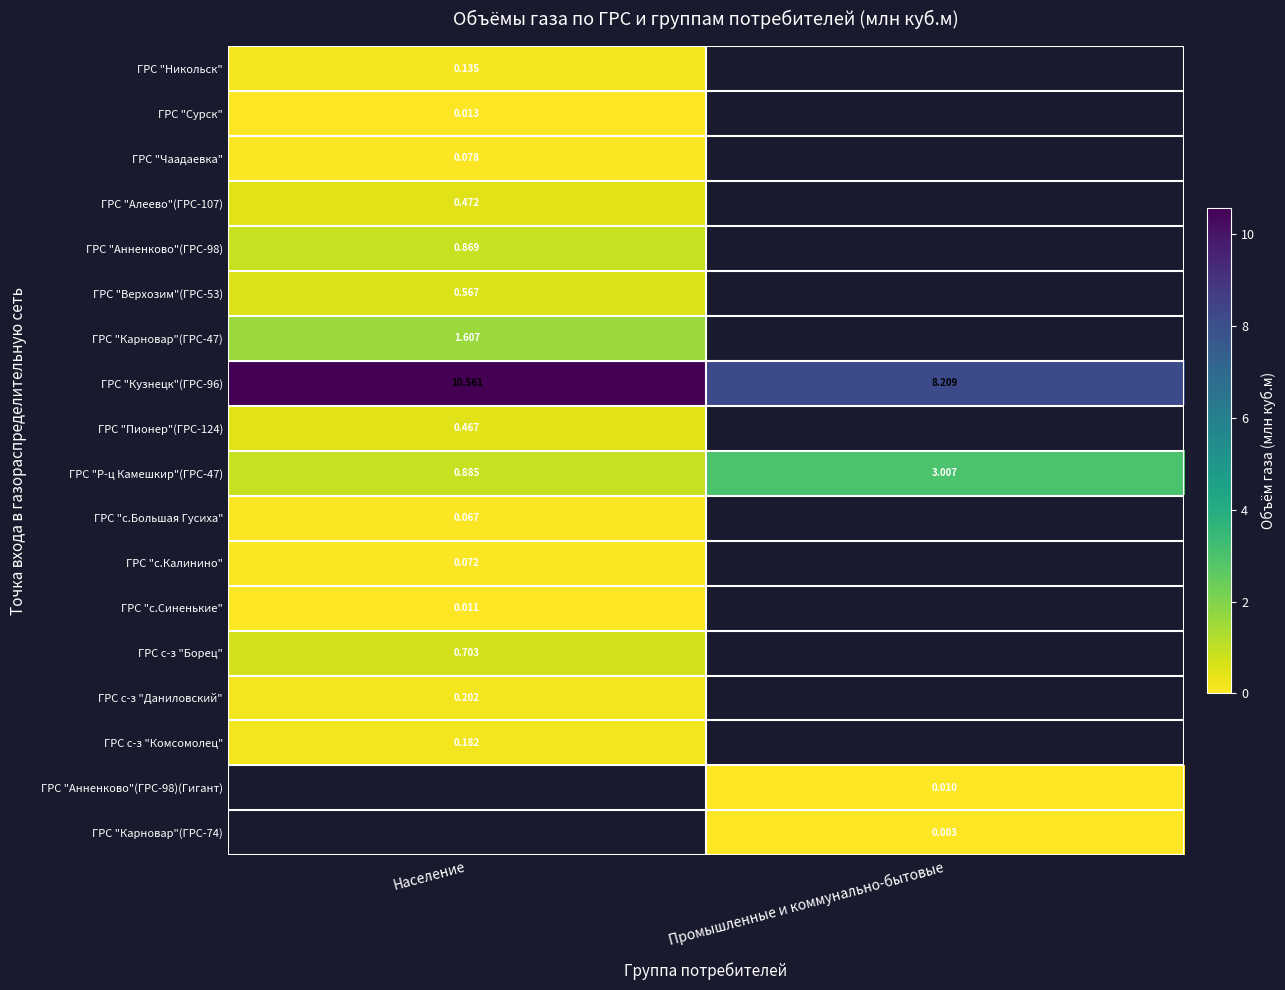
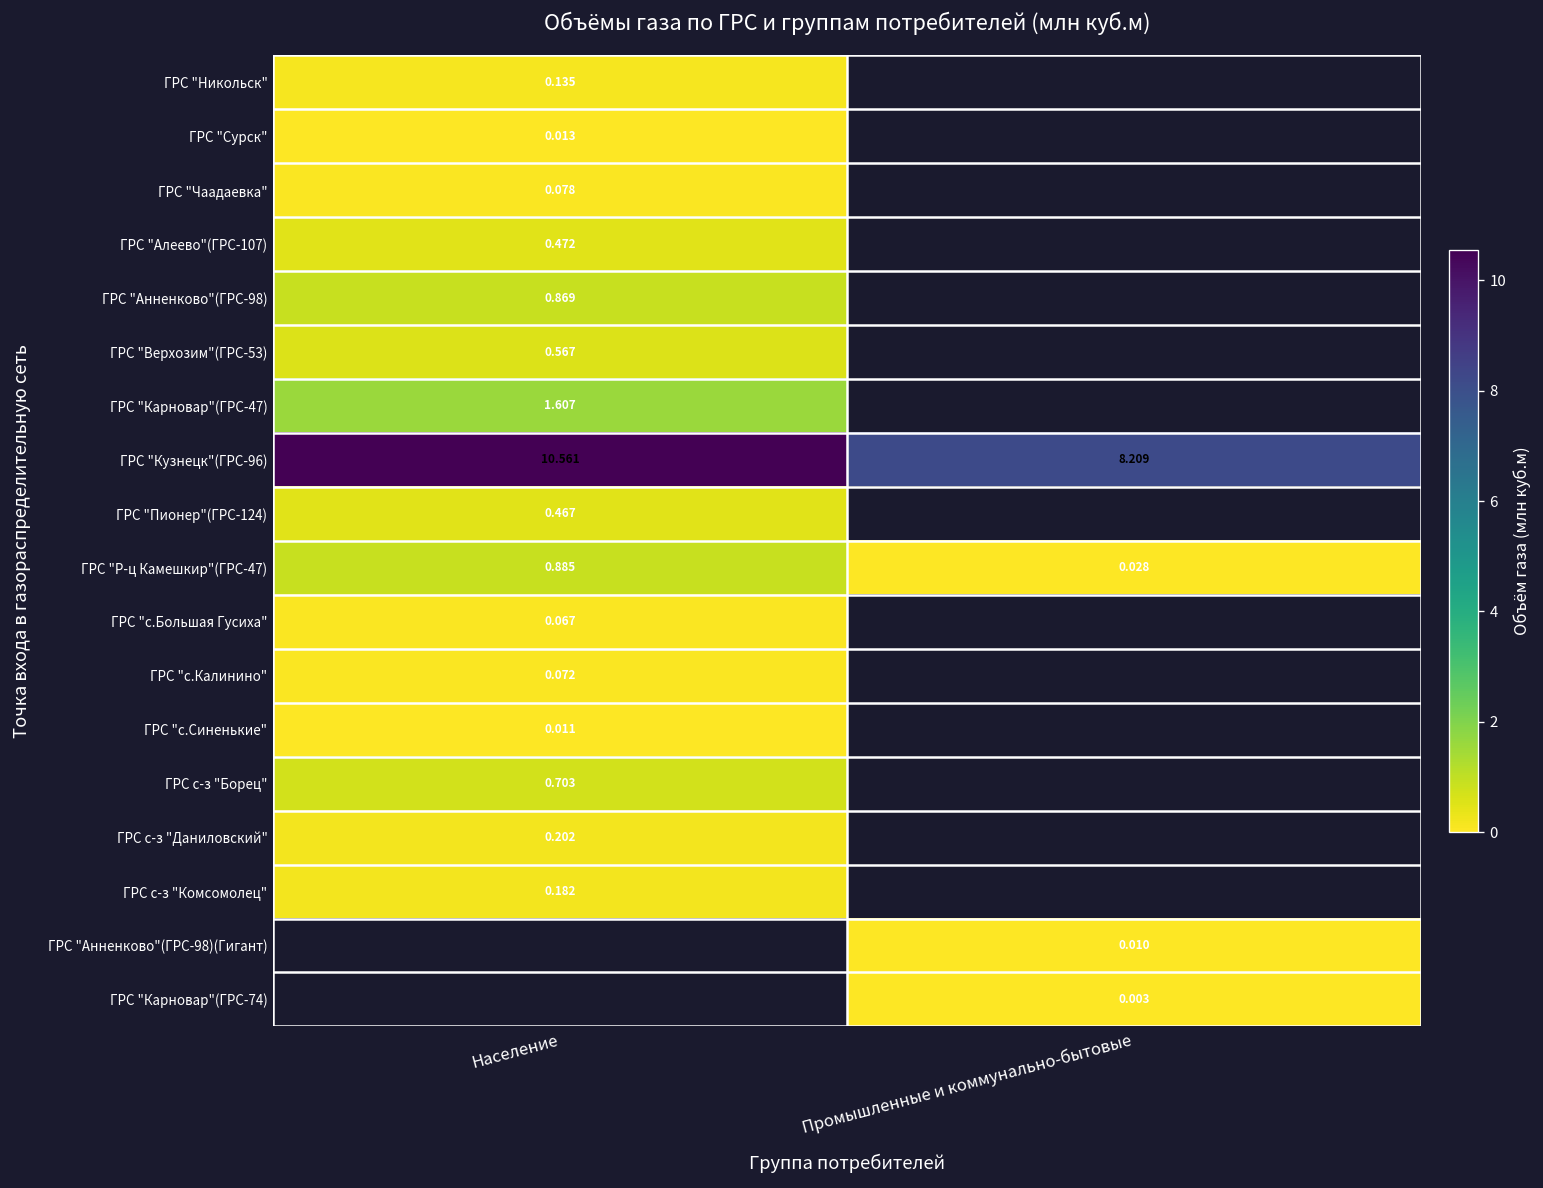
  {
    "ГРС \"Никольск\"": {
      "Население": 0.135
    },
    "ГРС \"Сурск\"": {
      "Население": 0.013
    },
    "ГРС \"Чаадаевка\"": {
      "Население": 0.078
    },
    "ГРС \"Алеево\"(ГРС-107)": {
      "Население": 0.472
    },
    "ГРС \"Анненково\"(ГРС-98)": {
      "Население": 0.869
    },
    "ГРС \"Верхозим\"(ГРС-53)": {
      "Население": 0.567
    },
    "ГРС \"Карновар\"(ГРС-47)": {
      "Население": 1.607
    },
    "ГРС \"Кузнецк\"(ГРС-96)": {
      "Население": 10.561,
      "Промышленные и коммунально-бытовые": 8.209
    },
    "ГРС \"Пионер\"(ГРС-124)": {
      "Население": 0.467
    },
    "ГРС \"Р-ц Камешкир\"(ГРС-47)": {
      "Население": 0.885,
-     "Промышленные и коммунально-бытовые": 3.007
+     "Промышленные и коммунально-бытовые": 0.028
    },
    "ГРС \"с.Большая Гусиха\"": {
      "Население": 0.067
    },
    "ГРС \"с.Калинино\"": {
      "Население": 0.072
    },
    "ГРС \"с.Синенькие\"": {
      "Население": 0.011
    },
    "ГРС с-з \"Борец\"": {
      "Население": 0.703
    },
    "ГРС с-з \"Даниловский\"": {
      "Население": 0.202
    },
    "ГРС с-з \"Комсомолец\"": {
      "Население": 0.182
    },
    "ГРС \"Анненково\"(ГРС-98)(Гигант)": {
      "Промышленные и коммунально-бытовые": 0.010
    },
    "ГРС \"Карновар\"(ГРС-74)": {
      "Промышленные и коммунально-бытовые": 0.003
    }
  }
